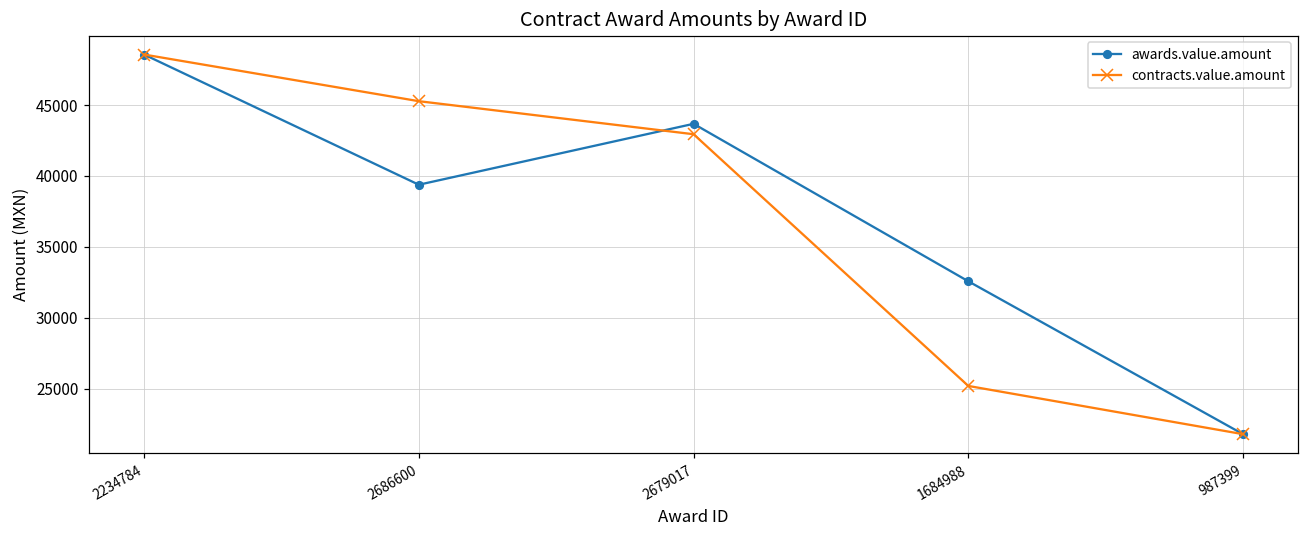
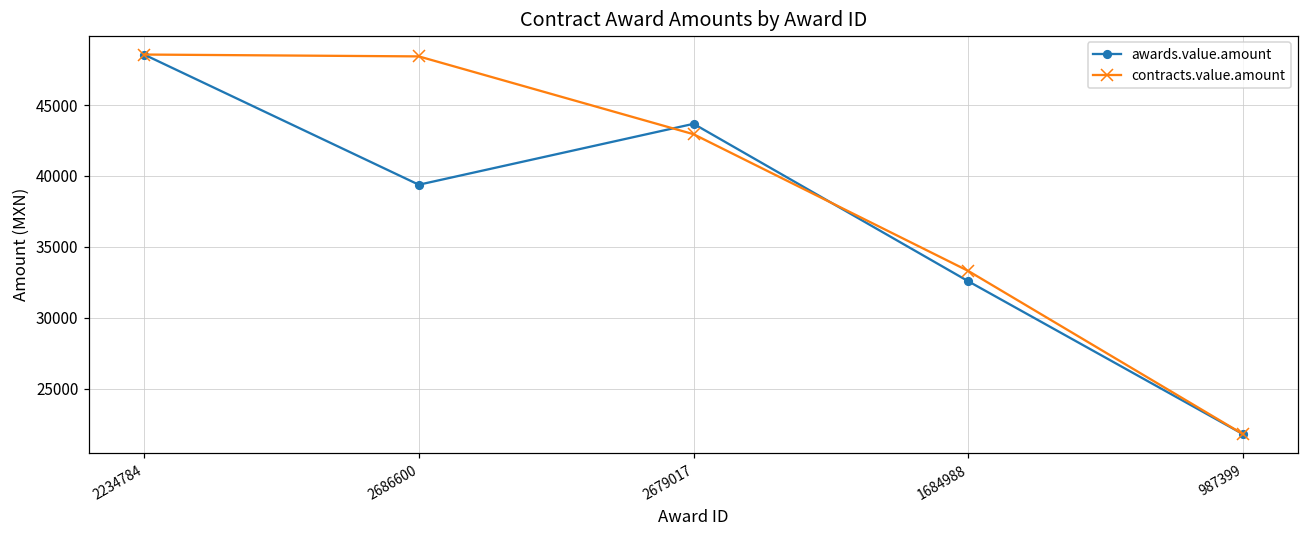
  {
    "awards.value.amount": {
      "2686600": 39400,
      "2679017": 43700,
      "1684988": 32600
    },
    "contracts.value.amount": {
-     "2686600": 45300,
+     "2686600": 48400,
      "2679017": 42900,
-     "1684988": 25200
+     "1684988": 33300
    }
  }
